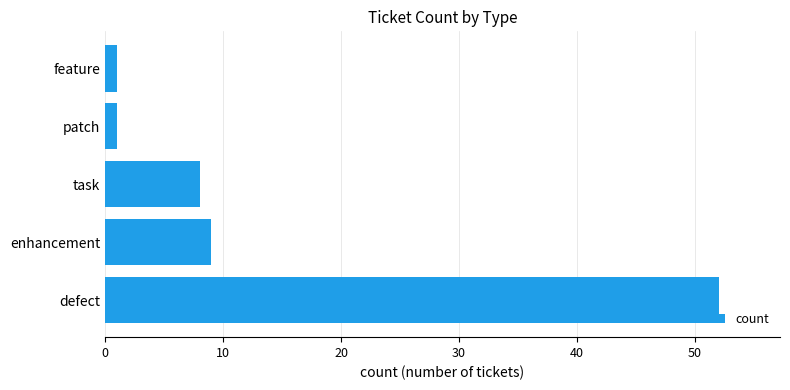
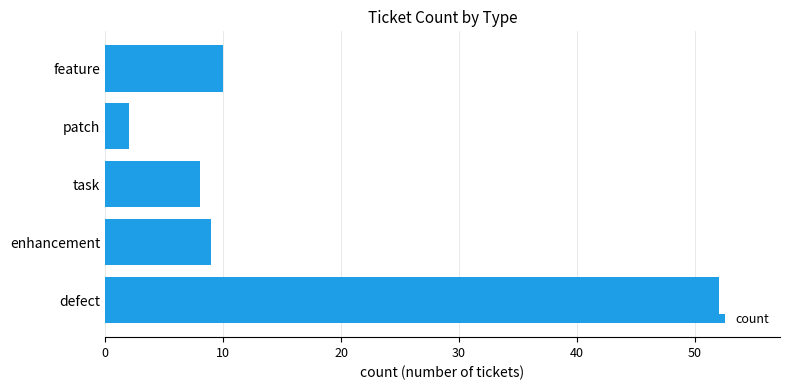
  {
-   "feature": 1,
-   "patch": 1,
+   "feature": 10,
+   "patch": 2,
    "task": 8,
    "enhancement": 9,
    "defect": 52
  }
